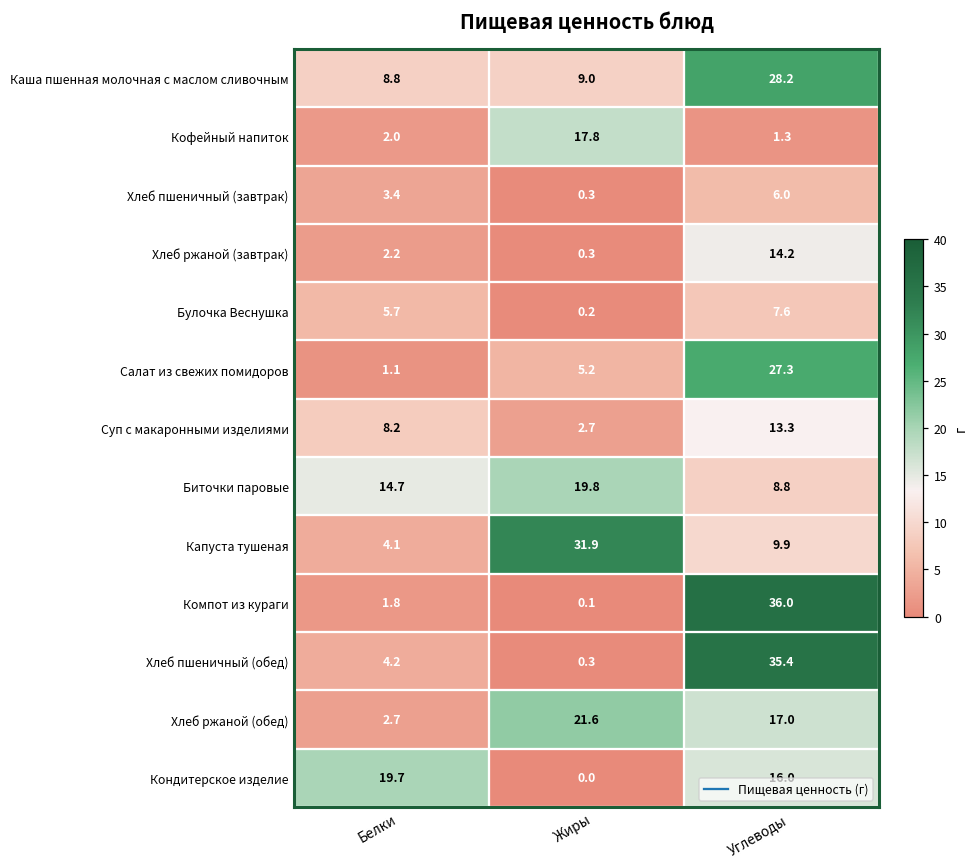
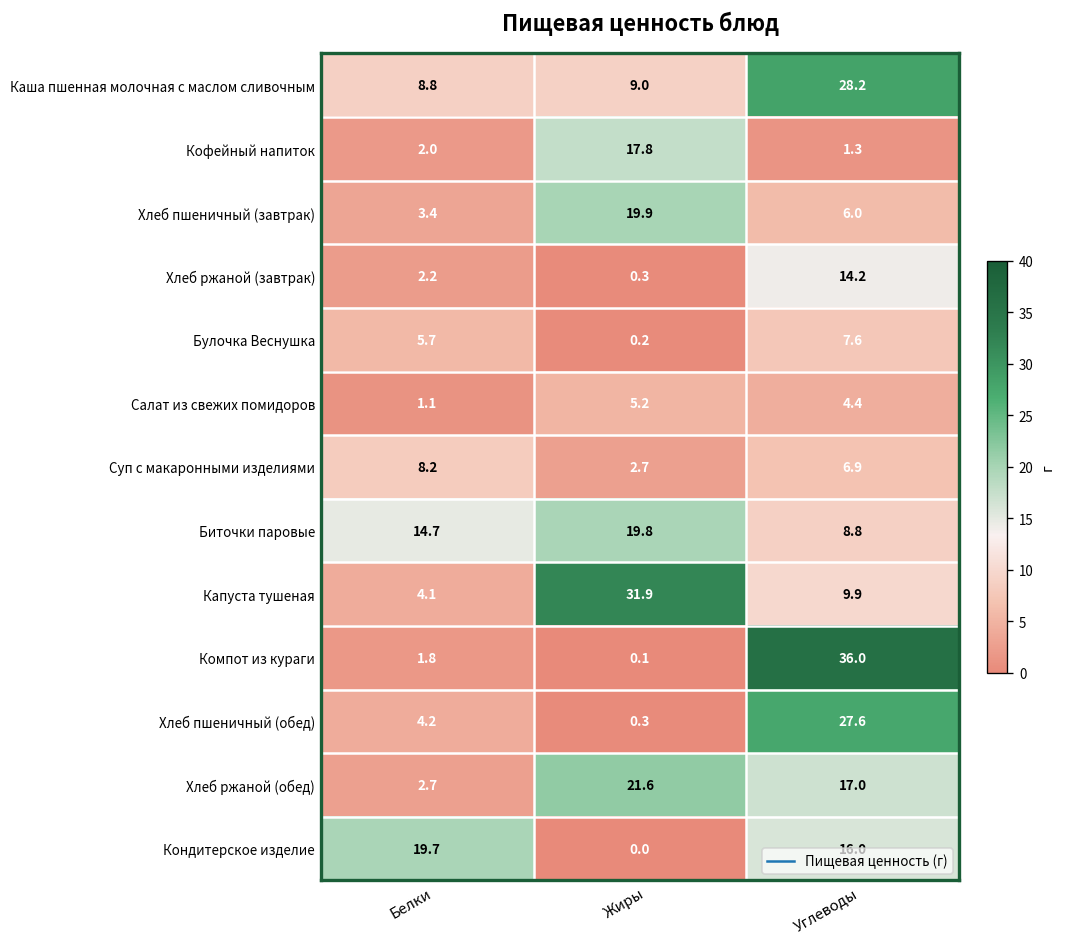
  {
    "Каша пшенная молочная с маслом сливочным": {
      "Белки": 8.8,
      "Жиры": 9.0,
      "Углеводы": 28.2
    },
    "Кофейный напиток": {
      "Белки": 2.0,
      "Жиры": 17.8,
      "Углеводы": 1.3
    },
    "Хлеб пшеничный (завтрак)": {
      "Белки": 3.4,
-     "Жиры": 0.3,
+     "Жиры": 19.9,
      "Углеводы": 6.0
    },
    "Хлеб ржаной (завтрак)": {
      "Белки": 2.2,
      "Жиры": 0.3,
      "Углеводы": 14.2
    },
    "Булочка Веснушка": {
      "Белки": 5.7,
      "Жиры": 0.2,
      "Углеводы": 7.6
    },
    "Салат из свежих помидоров": {
      "Белки": 1.1,
      "Жиры": 5.2,
-     "Углеводы": 27.3
+     "Углеводы": 4.4
    },
    "Суп с макаронными изделиями": {
      "Белки": 8.2,
      "Жиры": 2.7,
-     "Углеводы": 13.3
+     "Углеводы": 6.9
    },
    "Биточки паровые": {
      "Белки": 14.7,
      "Жиры": 19.8,
      "Углеводы": 8.8
    },
    "Капуста тушеная": {
      "Белки": 4.1,
      "Жиры": 31.9,
      "Углеводы": 9.9
    },
    "Компот из кураги": {
      "Белки": 1.8,
      "Жиры": 0.1,
      "Углеводы": 36.0
    },
    "Хлеб пшеничный (обед)": {
      "Белки": 4.2,
      "Жиры": 0.3,
-     "Углеводы": 35.4
+     "Углеводы": 27.6
    },
    "Хлеб ржаной (обед)": {
      "Белки": 2.7,
      "Жиры": 21.6,
      "Углеводы": 17.0
    },
    "Кондитерское изделие": {
      "Белки": 19.7,
      "Жиры": 0.0
    }
  }
